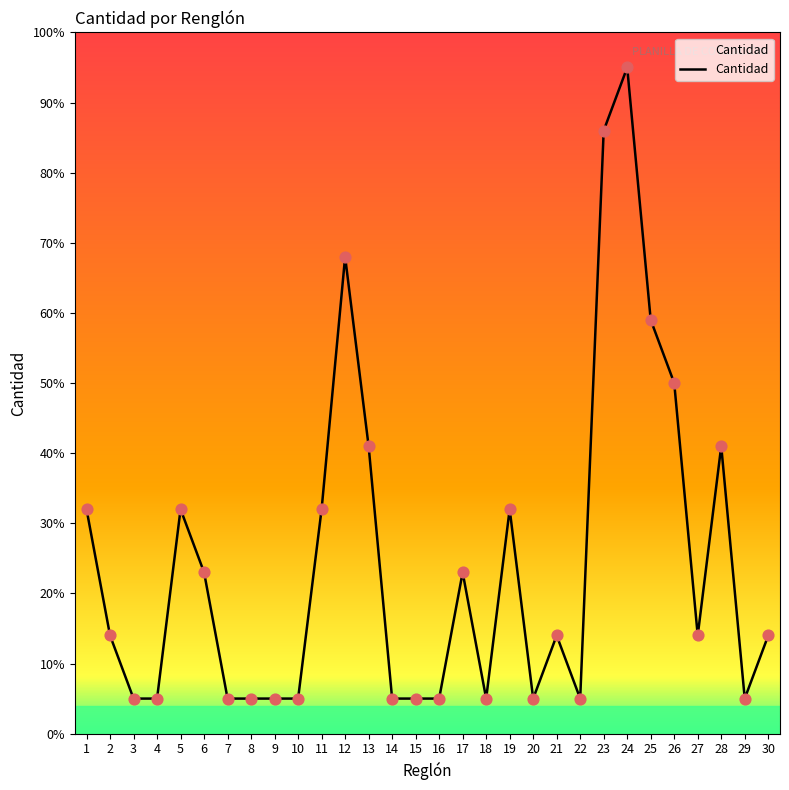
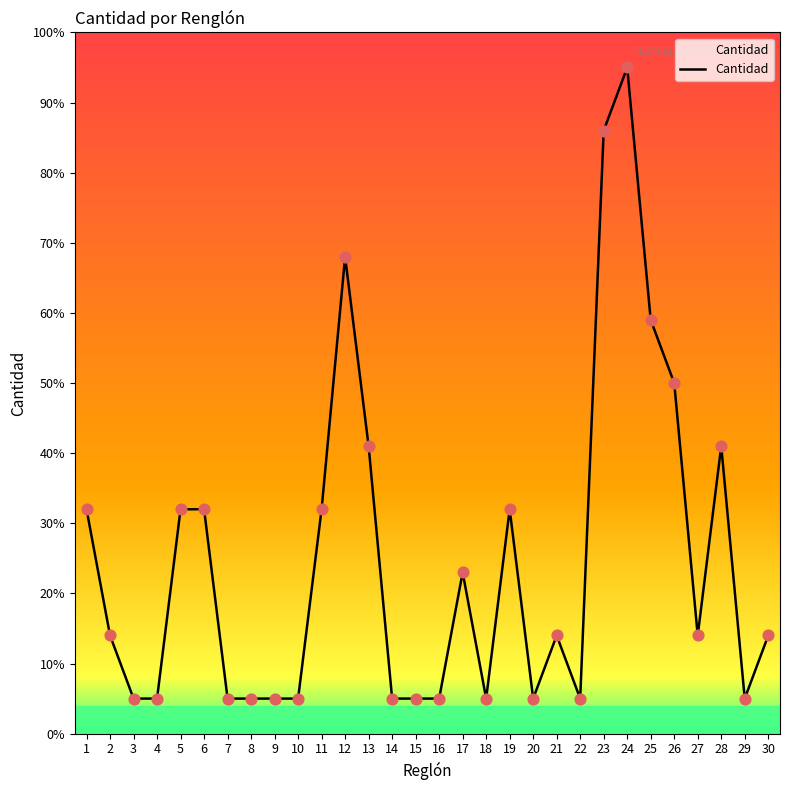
  {
    "1": "32%",
    "2": "14%",
    "3": "5%",
    "4": "5%",
    "5": "32%",
-   "6": "23%",
+   "6": "32%",
    "7": "5%",
    "8": "5%",
    "9": "5%",
    "10": "5%",
    "11": "32%",
    "12": "68%",
    "13": "41%",
    "14": "5%",
    "15": "5%",
    "16": "5%",
    "17": "23%",
    "18": "5%",
    "19": "32%",
    "20": "5%",
    "21": "14%",
    "22": "5%",
    "23": "86%",
    "24": "95%",
    "25": "59%",
    "26": "50%",
    "27": "14%",
    "28": "41%",
    "29": "5%",
    "30": "14%"
  }
